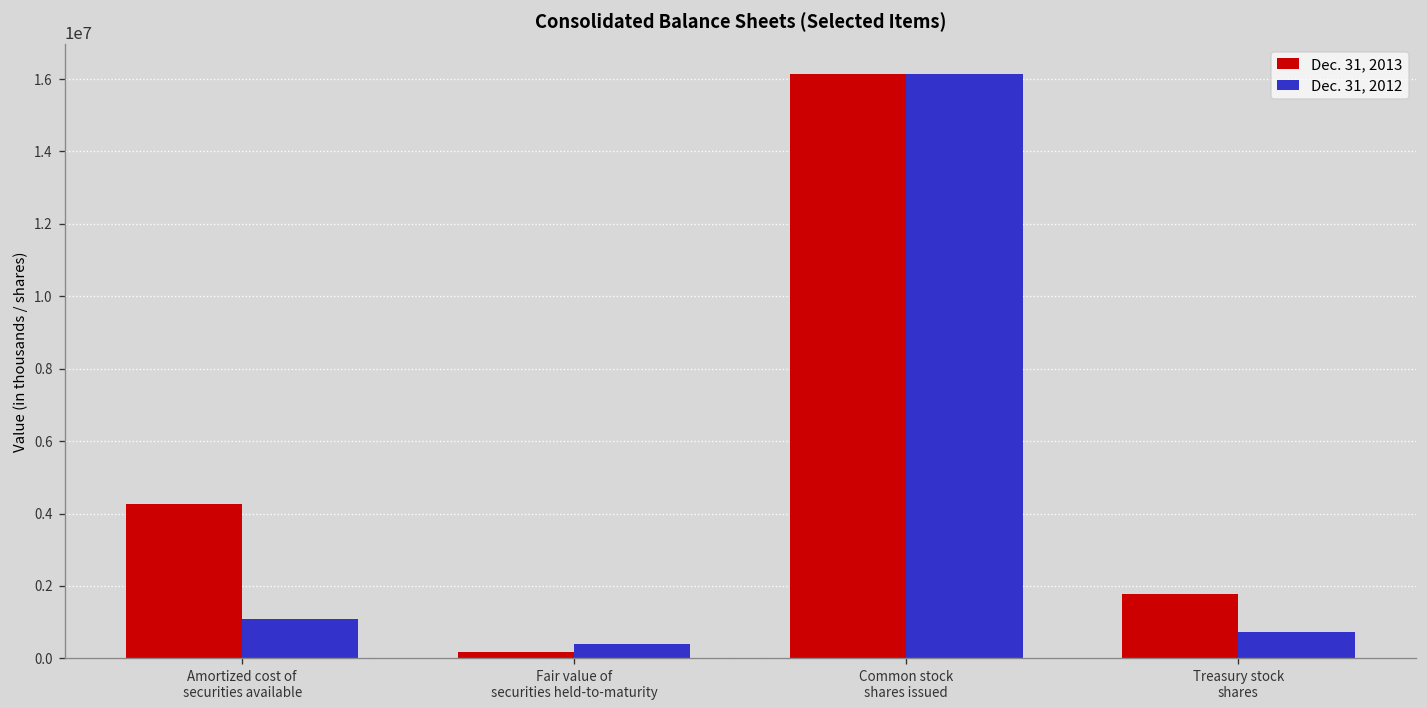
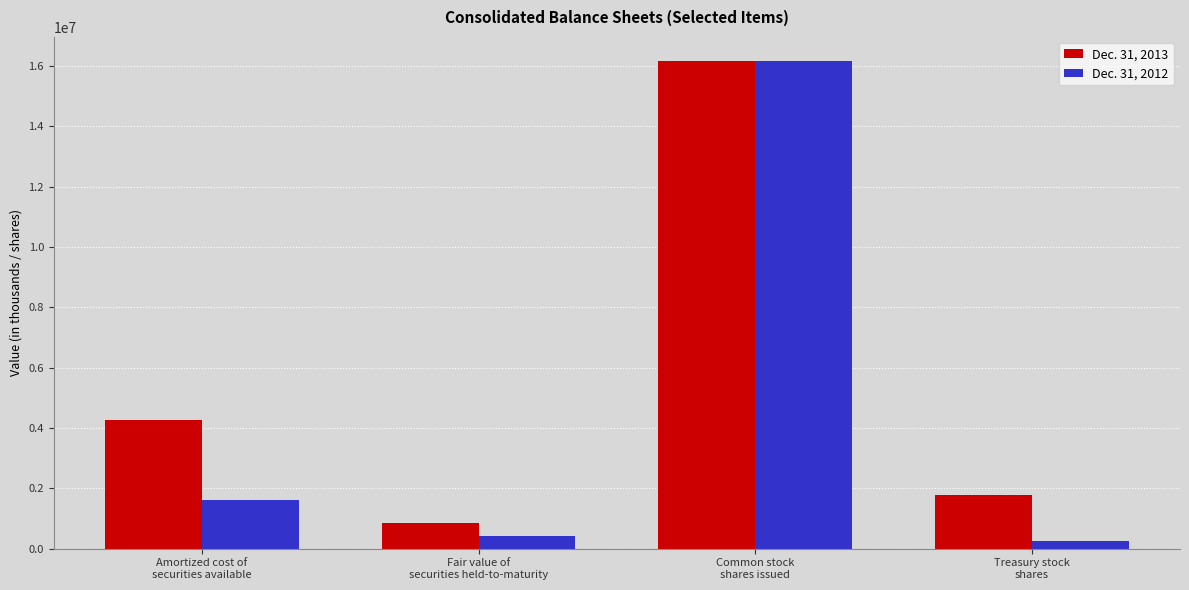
  {
    "Dec. 31, 2013": {
      "Amortized cost of securities available": 4300000,
-     "Fair value of securities held-to-maturity": 200000,
+     "Fair value of securities held-to-maturity": 800000,
      "Common stock shares issued": 16200000,
      "Treasury stock shares": 1800000
    },
    "Dec. 31, 2012": {
-     "Amortized cost of securities available": 1100000,
+     "Amortized cost of securities available": 1600000,
      "Fair value of securities held-to-maturity": 400000,
      "Common stock shares issued": 16200000,
-     "Treasury stock shares": 700000
+     "Treasury stock shares": 300000
    }
  }
